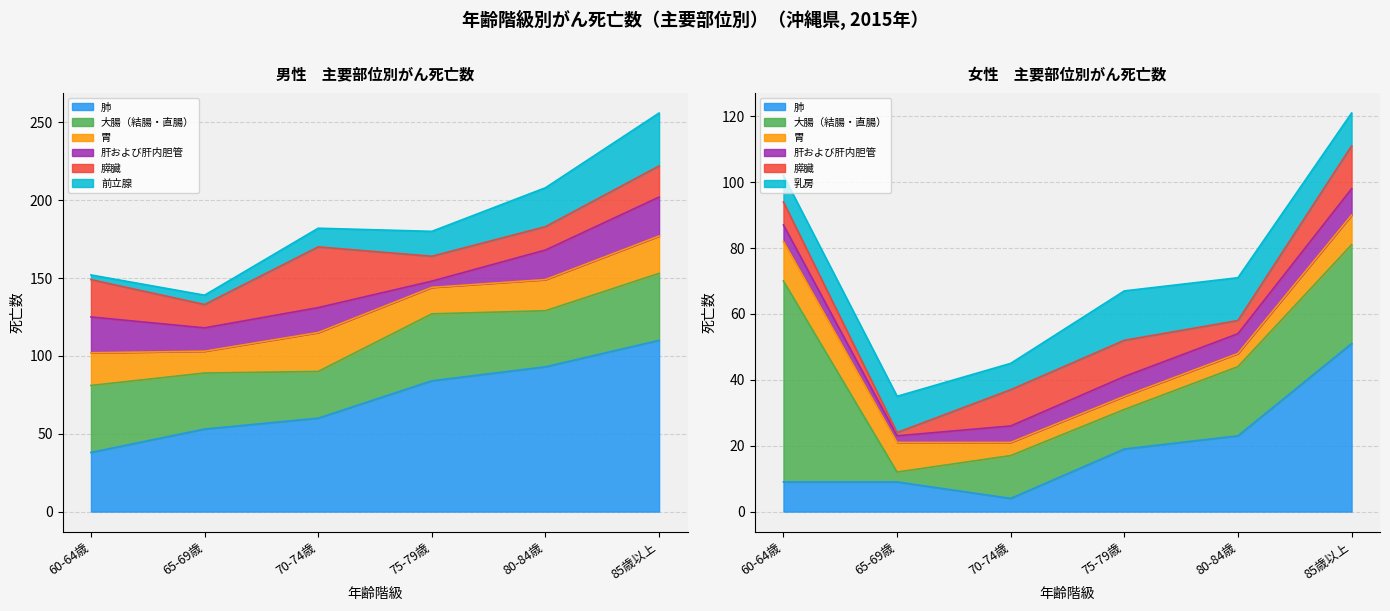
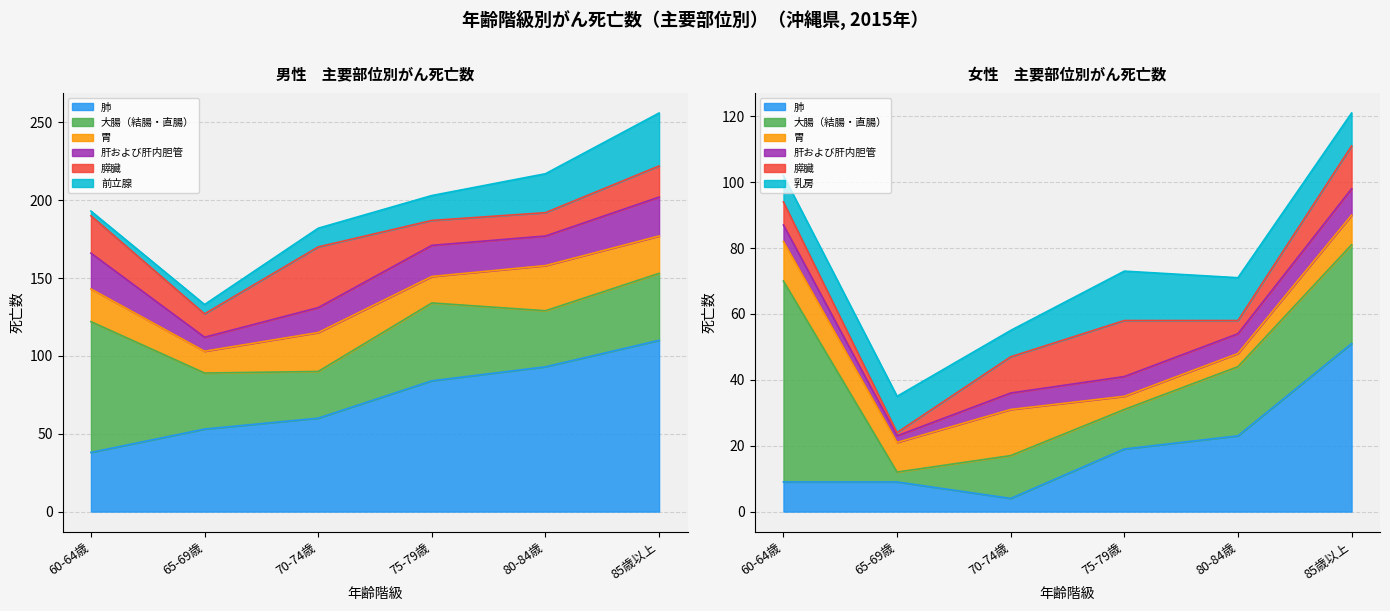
  {
    "男性 主要部位別がん死亡数": {
      "大腸（結腸・直腸）": {
-       "60-64歳": 43,
+       "60-64歳": 84,
        "65-69歳": 36,
        "70-74歳": 30,
-       "75-79歳": 43,
+       "75-79歳": 50,
        "80-84歳": 36,
        "85歳以上": 43
      },
      "胃": {
        "60-64歳": 21,
        "65-69歳": 14,
        "70-74歳": 25,
        "75-79歳": 17,
-       "80-84歳": 20,
+       "80-84歳": 29,
        "85歳以上": 24
      },
      "肝および肝内胆管": {
        "60-64歳": 23,
-       "65-69歳": 15,
+       "65-69歳": 9,
        "70-74歳": 16,
-       "75-79歳": 4,
+       "75-79歳": 20,
        "80-84歳": 19,
        "85歳以上": 25
      },
      "膵臓": {
        "60-64歳": 24,
        "65-69歳": 15,
        "70-74歳": 39,
        "75-79歳": 16,
        "80-84歳": 15,
        "85歳以上": 20
      }
    },
    "女性 主要部位別がん死亡数": {
      "大腸（結腸・直腸）": {
        "60-64歳": 61,
        "65-69歳": 3,
        "70-74歳": 13,
        "75-79歳": 12,
        "80-84歳": 21,
        "85歳以上": 30
      },
      "胃": {
        "60-64歳": 12,
        "65-69歳": 9,
-       "70-74歳": 4,
+       "70-74歳": 14,
        "75-79歳": 4,
        "80-84歳": 4,
        "85歳以上": 9
      },
      "肝および肝内胆管": {
        "60-64歳": 5,
        "65-69歳": 2,
        "70-74歳": 5,
        "75-79歳": 6,
        "80-84歳": 6,
        "85歳以上": 8
      },
      "膵臓": {
        "60-64歳": 7,
        "65-69歳": 1,
        "70-74歳": 11,
-       "75-79歳": 11,
+       "75-79歳": 17,
        "80-84歳": 4,
        "85歳以上": 13
      }
    }
  }
